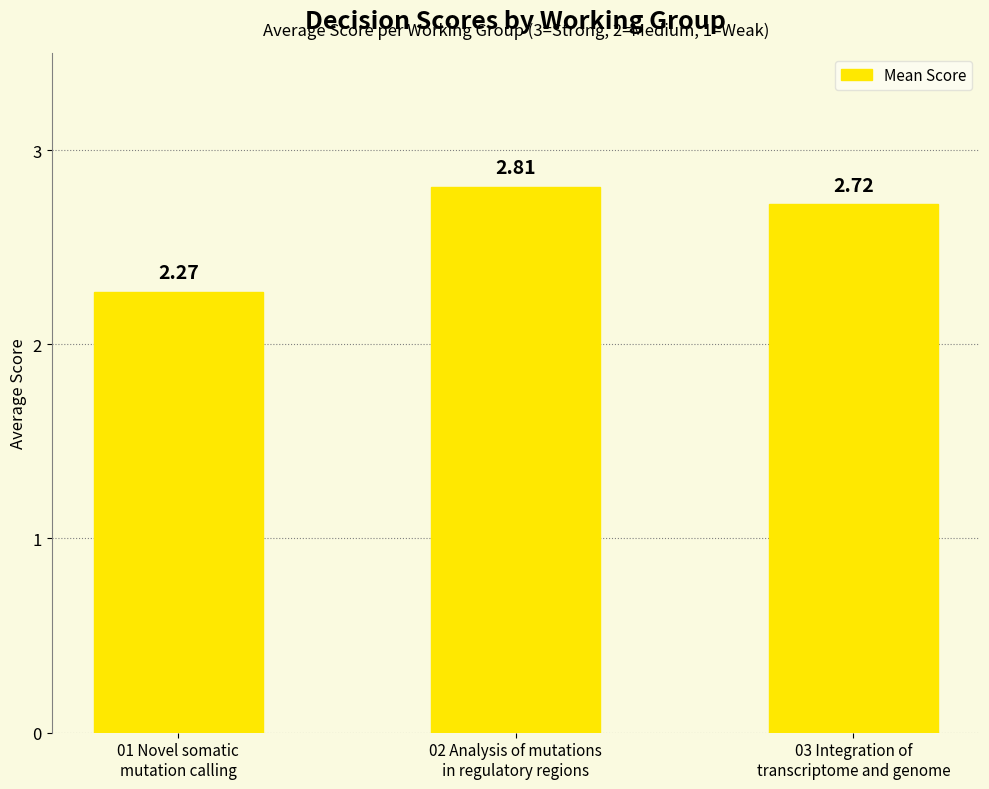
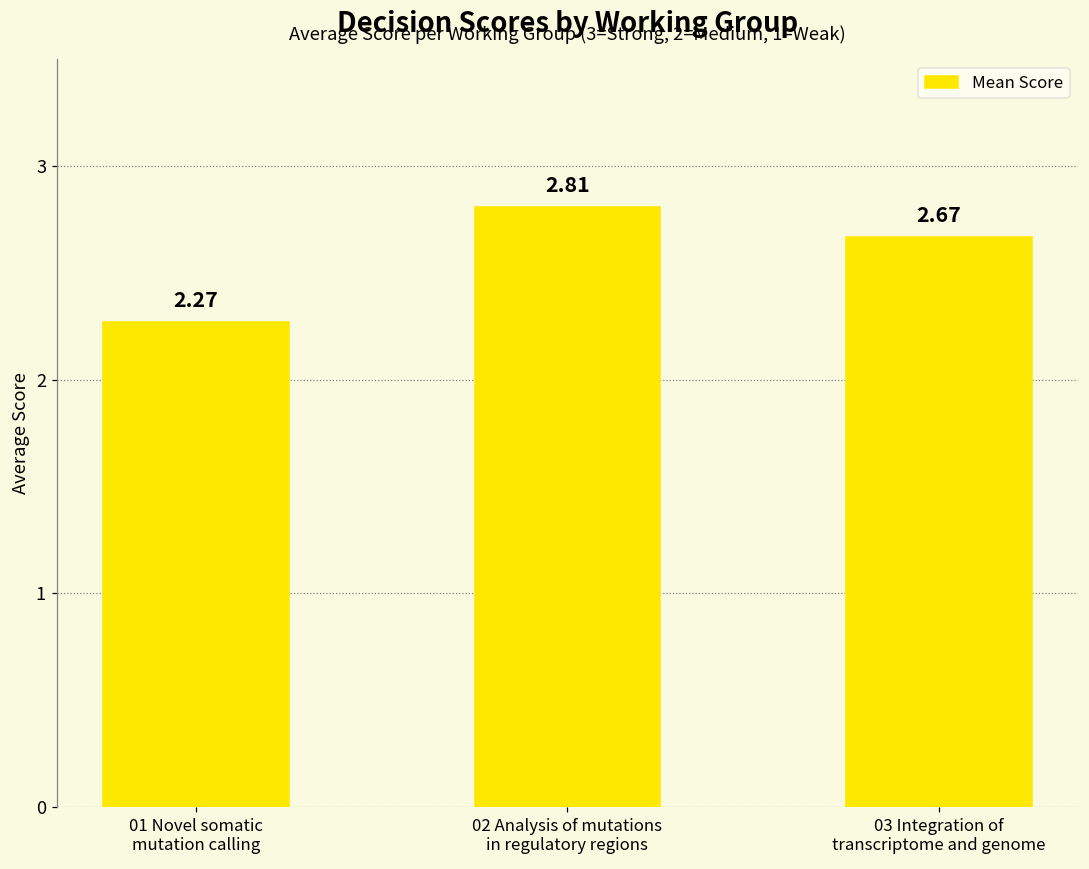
  {
    "01 Novel somatic mutation calling": 2.27,
    "02 Analysis of mutations in regulatory regions": 2.81,
-   "03 Integration of transcriptome and genome": 2.72
+   "03 Integration of transcriptome and genome": 2.67
  }
